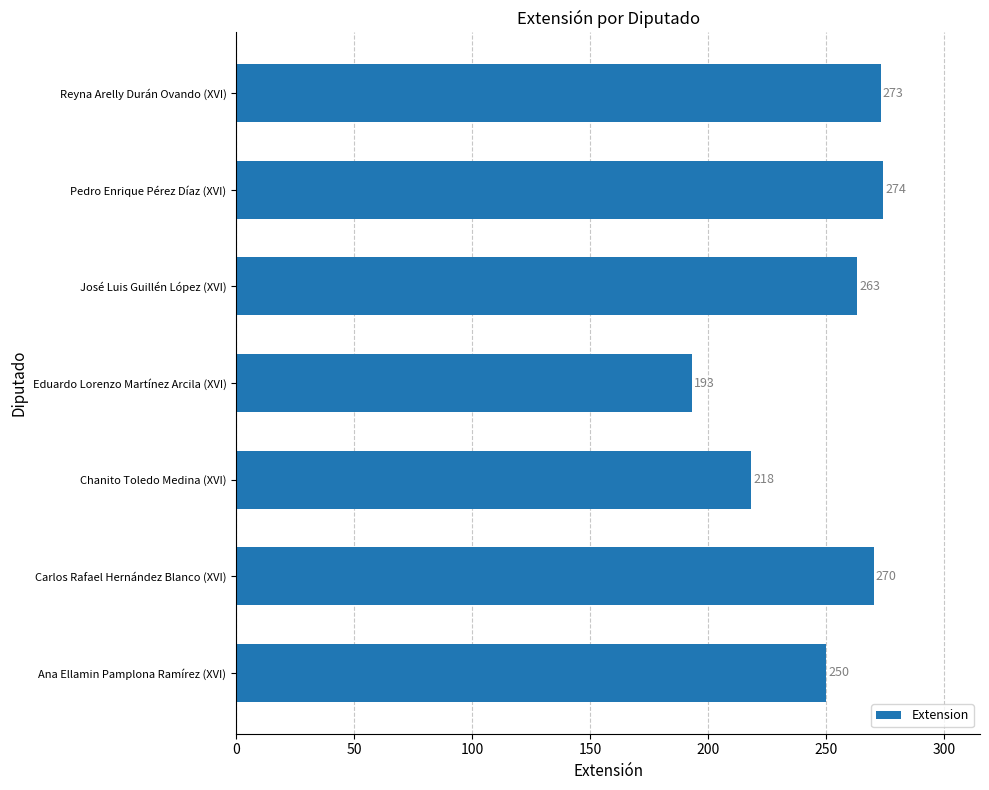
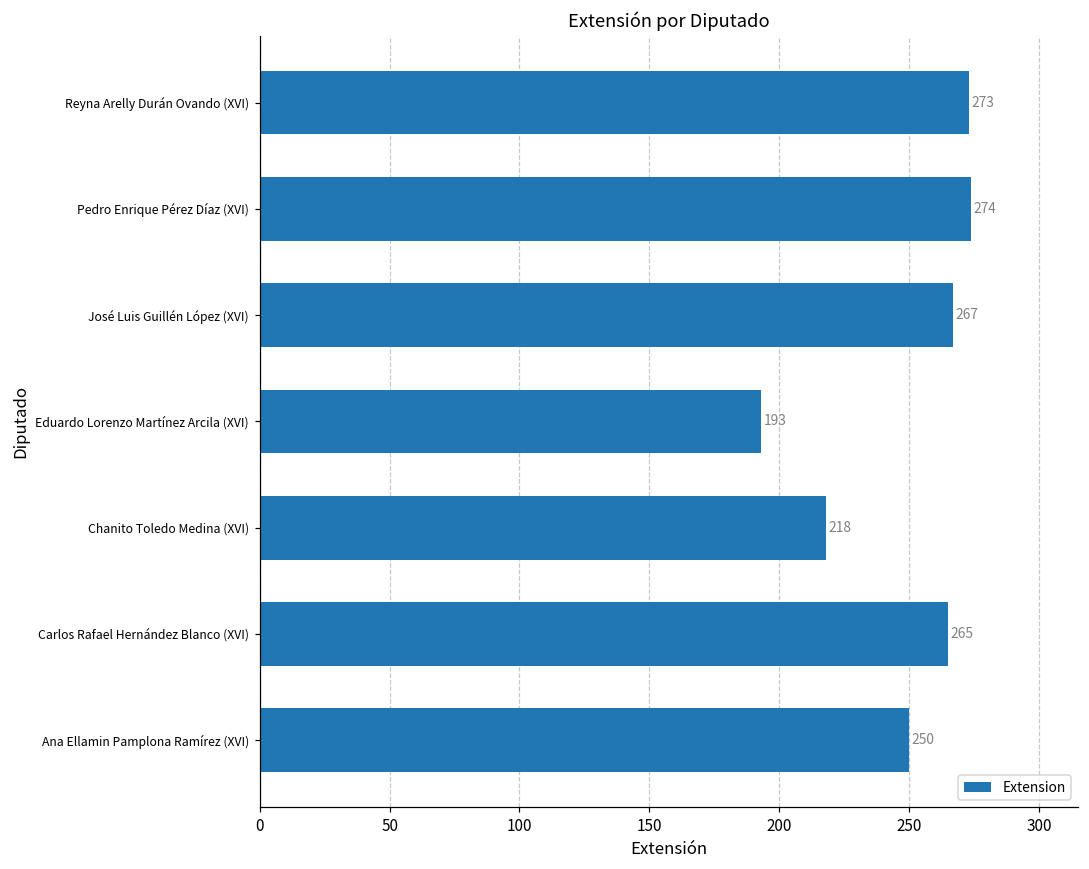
  {
    "Reyna Arelly Durán Ovando (XVI)": 273,
    "Pedro Enrique Pérez Díaz (XVI)": 274,
-   "José Luis Guillén López (XVI)": 263,
+   "José Luis Guillén López (XVI)": 267,
    "Eduardo Lorenzo Martínez Arcila (XVI)": 193,
    "Chanito Toledo Medina (XVI)": 218,
-   "Carlos Rafael Hernández Blanco (XVI)": 270,
+   "Carlos Rafael Hernández Blanco (XVI)": 265,
    "Ana Ellamin Pamplona Ramírez (XVI)": 250
  }
